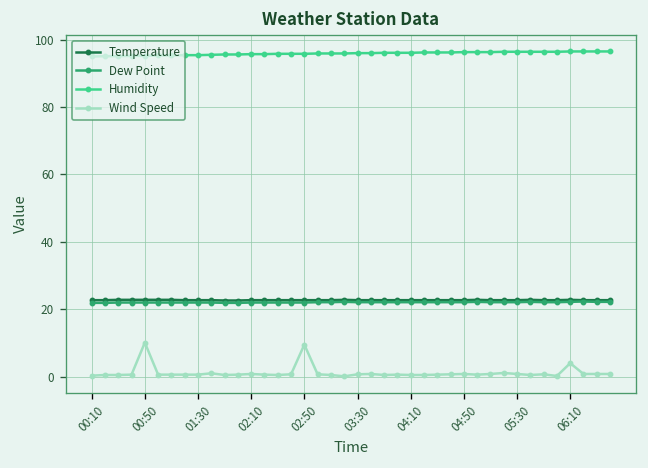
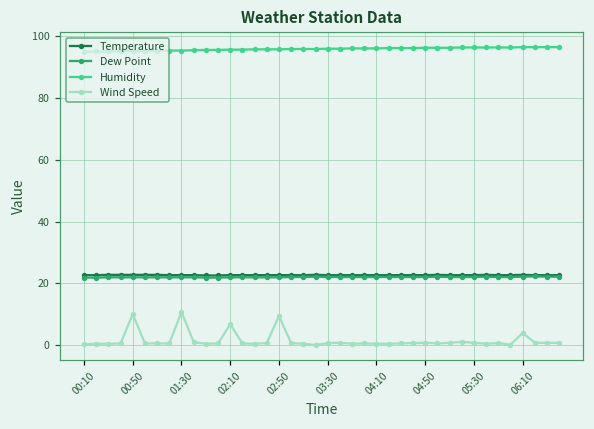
  {
    "Wind Speed": {
      "00:10": 0,
      "00:50": 10,
-     "01:30": 1,
-     "02:10": 1,
+     "01:30": 11,
+     "02:10": 7,
      "02:50": 10,
      "03:30": 1,
      "04:10": 1,
      "04:50": 1,
      "05:30": 1,
      "06:10": 4
    }
  }
